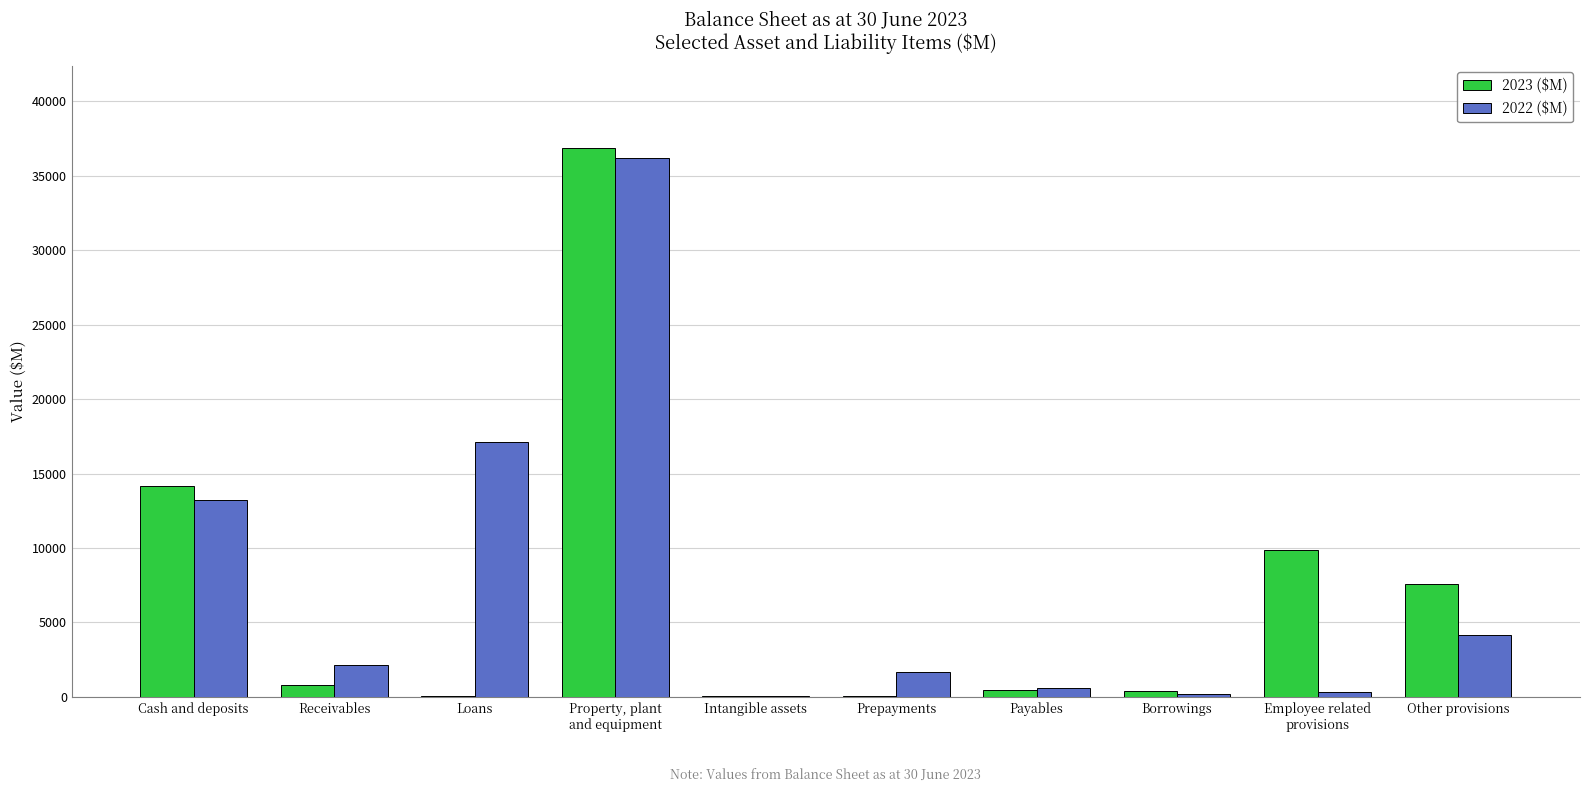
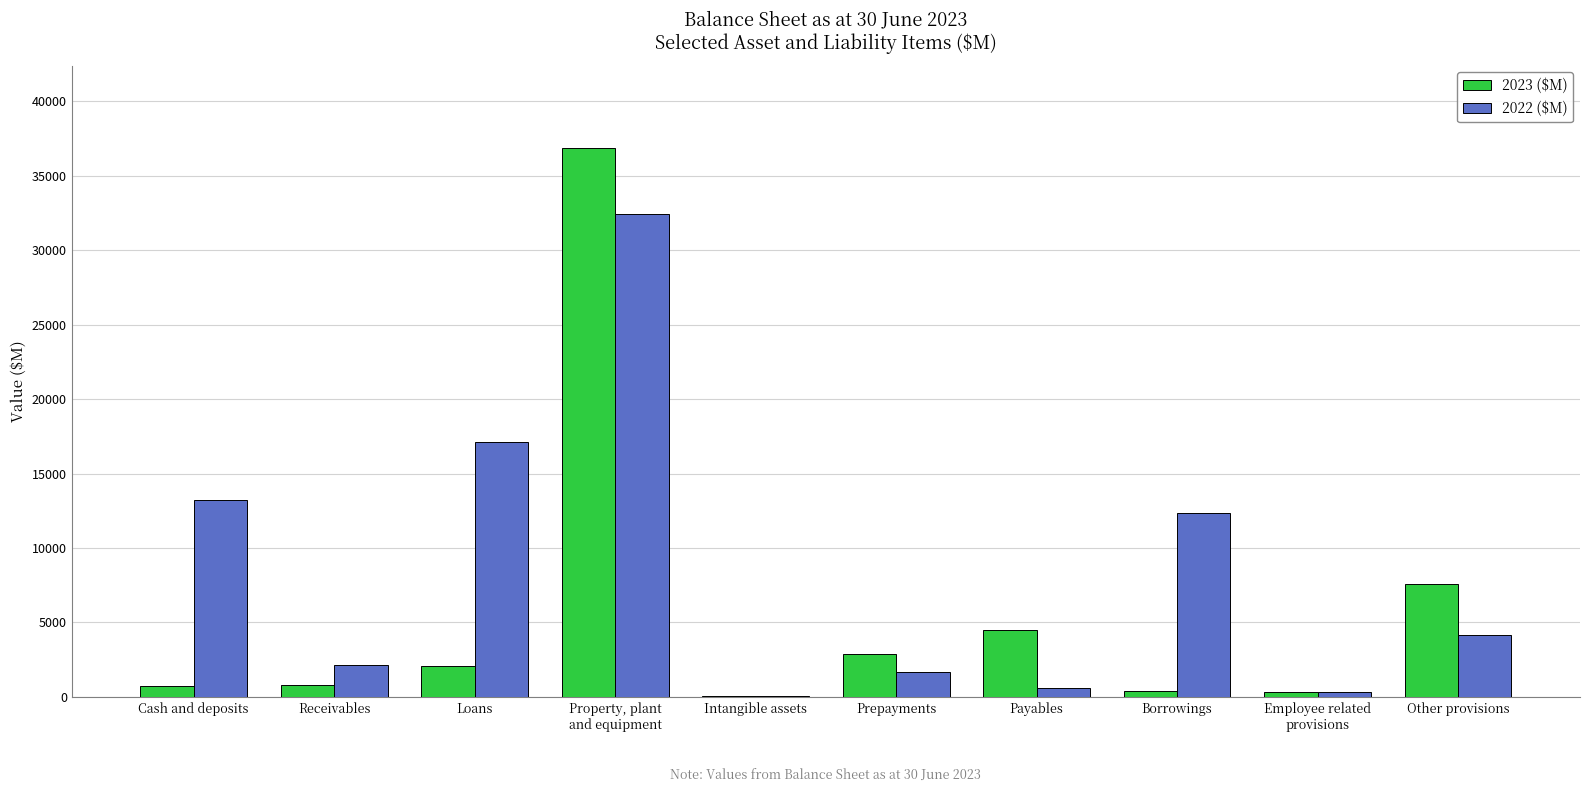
  {
    "2023 ($M)": {
-     "Cash and deposits": 14200,
+     "Cash and deposits": 700,
      "Receivables": 800,
-     "Loans": 0,
+     "Loans": 2100,
      "Property, plant and equipment": 36900,
-     "Prepayments": 100,
-     "Payables": 500,
+     "Prepayments": 2900,
+     "Payables": 4500,
      "Borrowings": 400,
-     "Employee related provisions": 9800,
+     "Employee related provisions": 300,
      "Other provisions": 7600
    },
    "2022 ($M)": {
      "Cash and deposits": 13200,
      "Receivables": 2100,
      "Loans": 17100,
-     "Property, plant and equipment": 36200,
+     "Property, plant and equipment": 32500,
      "Prepayments": 1600,
      "Payables": 600,
-     "Borrowings": 200,
+     "Borrowings": 12300,
      "Employee related provisions": 300,
      "Other provisions": 4200
    }
  }
